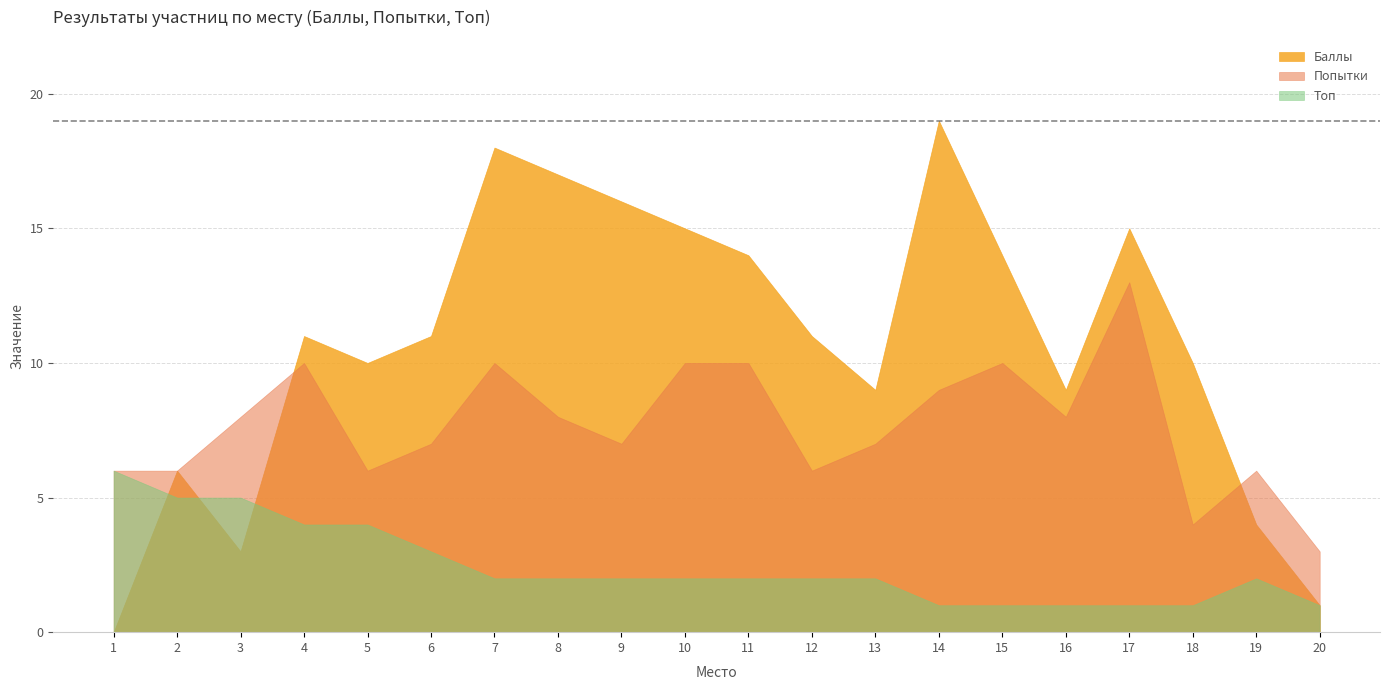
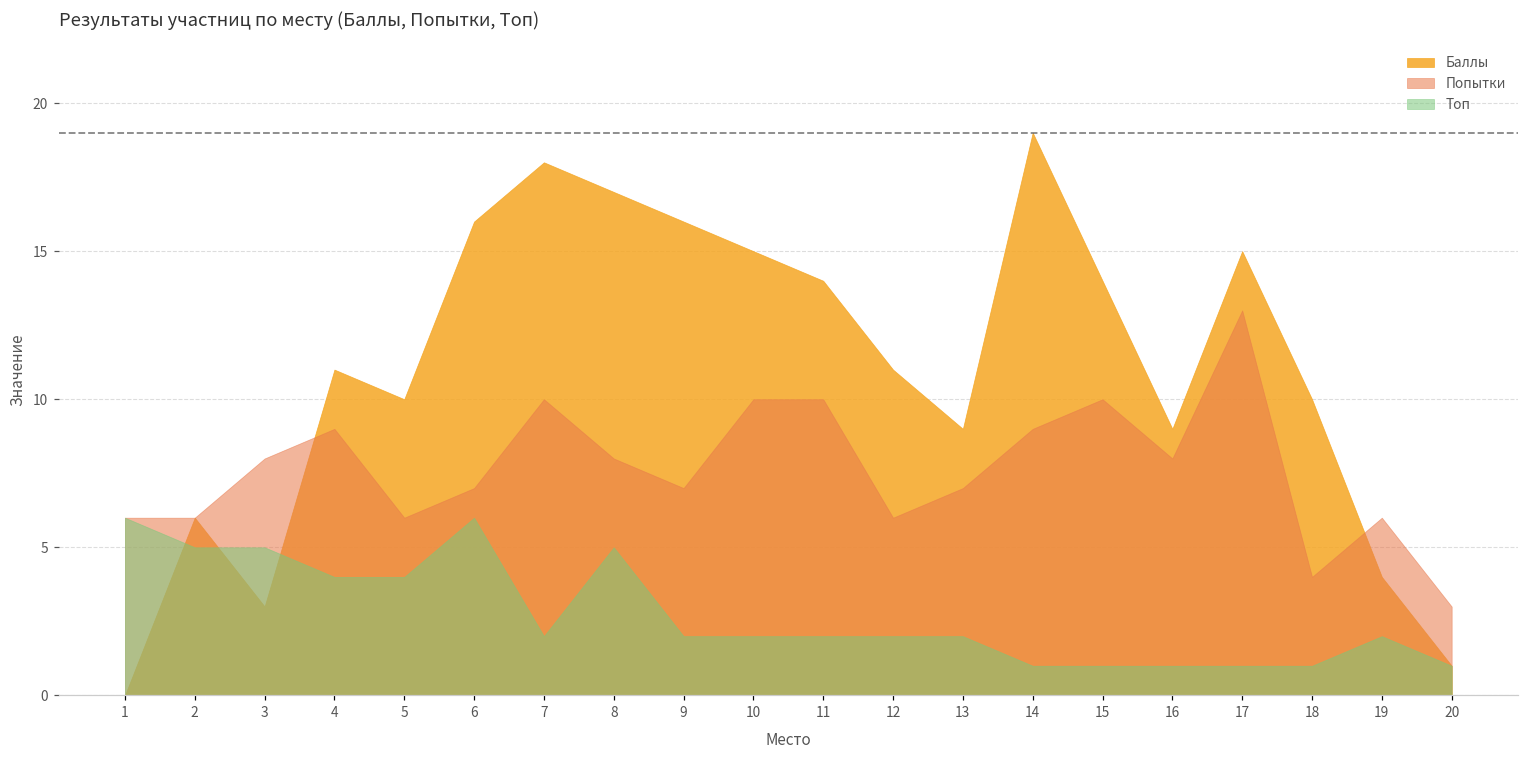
  {
    "Баллы": {
      "1": 0,
      "3": 3,
      "4": 11,
      "5": 10,
-     "6": 11,
+     "6": 16,
      "7": 18,
      "8": 17,
      "9": 16,
      "10": 15,
      "11": 14,
      "12": 11,
      "13": 9,
      "14": 19,
      "15": 14,
      "16": 9,
      "17": 15,
      "18": 10,
      "19": 4
    },
    "Попытки": {
      "3": 8,
-     "4": 10,
+     "4": 9,
      "5": 6,
      "6": 7,
      "7": 10,
      "8": 8,
      "9": 7,
      "10": 10,
      "11": 10,
      "12": 6,
      "13": 7,
      "14": 9,
      "15": 10,
      "16": 8,
      "17": 13,
      "18": 4,
      "19": 6,
      "20": 3
    },
    "Топ": {
      "2": 5,
      "3": 5,
      "4": 4,
      "5": 4,
-     "6": 3,
+     "6": 6,
      "7": 2,
-     "8": 2,
+     "8": 5,
      "9": 2,
      "10": 2,
      "11": 2,
      "12": 2,
      "13": 2,
      "14": 1,
      "15": 1,
      "16": 1,
      "17": 1,
      "18": 1,
      "19": 2
    }
  }
